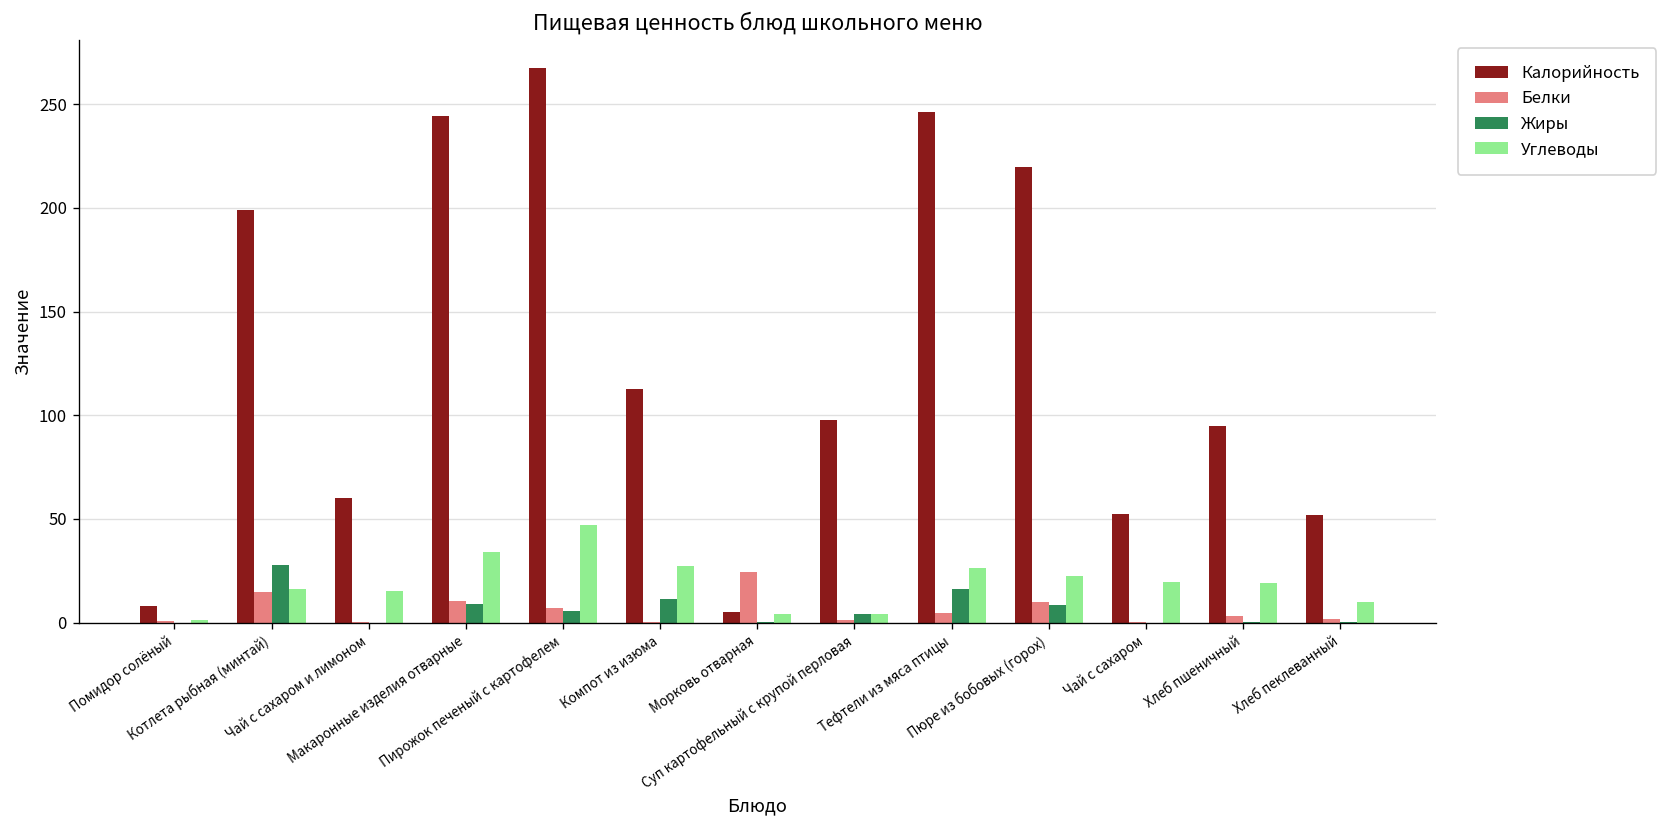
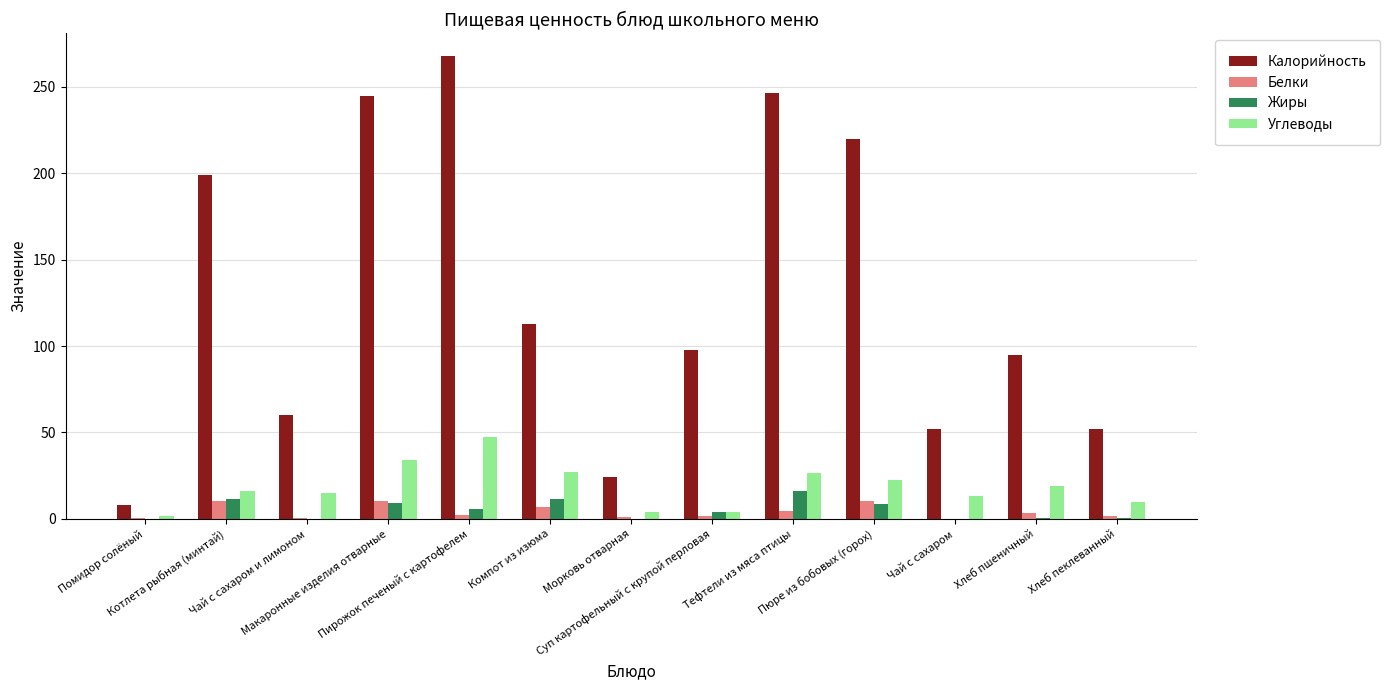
  {
    "Калорийность": {
      "Помидор солёный": 8,
      "Котлета рыбная (минтай)": 199,
      "Чай с сахаром и лимоном": 60,
      "Макаронные изделия отварные": 245,
      "Пирожок печеный с картофелем": 268,
      "Компот из изюма": 113,
-     "Морковь отварная": 5,
+     "Морковь отварная": 24,
      "Суп картофельный с крупой перловая": 98,
      "Тефтели из мяса птицы": 246,
      "Пюре из бобовых (горох)": 220,
      "Чай с сахаром": 52,
      "Хлеб пшеничный": 95,
      "Хлеб пеклеванный": 52
    },
    "Белки": {
-     "Котлета рыбная (минтай)": 15,
+     "Котлета рыбная (минтай)": 10,
      "Макаронные изделия отварные": 11,
-     "Пирожок печеный с картофелем": 7,
-     "Компот из изюма": 1,
-     "Морковь отварная": 25,
+     "Пирожок печеный с картофелем": 2,
+     "Компот из изюма": 7,
+     "Морковь отварная": 1,
      "Тефтели из мяса птицы": 5,
      "Пюре из бобовых (горох)": 10,
      "Хлеб пшеничный": 3,
      "Хлеб пеклеванный": 2
    },
    "Жиры": {
      "Помидор солёный": 0,
-     "Котлета рыбная (минтай)": 28,
+     "Котлета рыбная (минтай)": 11,
      "Чай с сахаром и лимоном": 0,
      "Макаронные изделия отварные": 9,
      "Пирожок печеный с картофелем": 6,
      "Компот из изюма": 11,
      "Суп картофельный с крупой перловая": 4,
      "Тефтели из мяса птицы": 16,
      "Пюре из бобовых (горох)": 9,
      "Чай с сахаром": 0
    },
    "Углеводы": {
      "Котлета рыбная (минтай)": 16,
      "Чай с сахаром и лимоном": 15,
      "Макаронные изделия отварные": 34,
      "Пирожок печеный с картофелем": 47,
      "Компот из изюма": 27,
      "Морковь отварная": 4,
      "Суп картофельный с крупой перловая": 4,
      "Тефтели из мяса птицы": 26,
      "Пюре из бобовых (горох)": 23,
-     "Чай с сахаром": 19,
+     "Чай с сахаром": 14,
      "Хлеб пшеничный": 19,
      "Хлеб пеклеванный": 10
    }
  }
